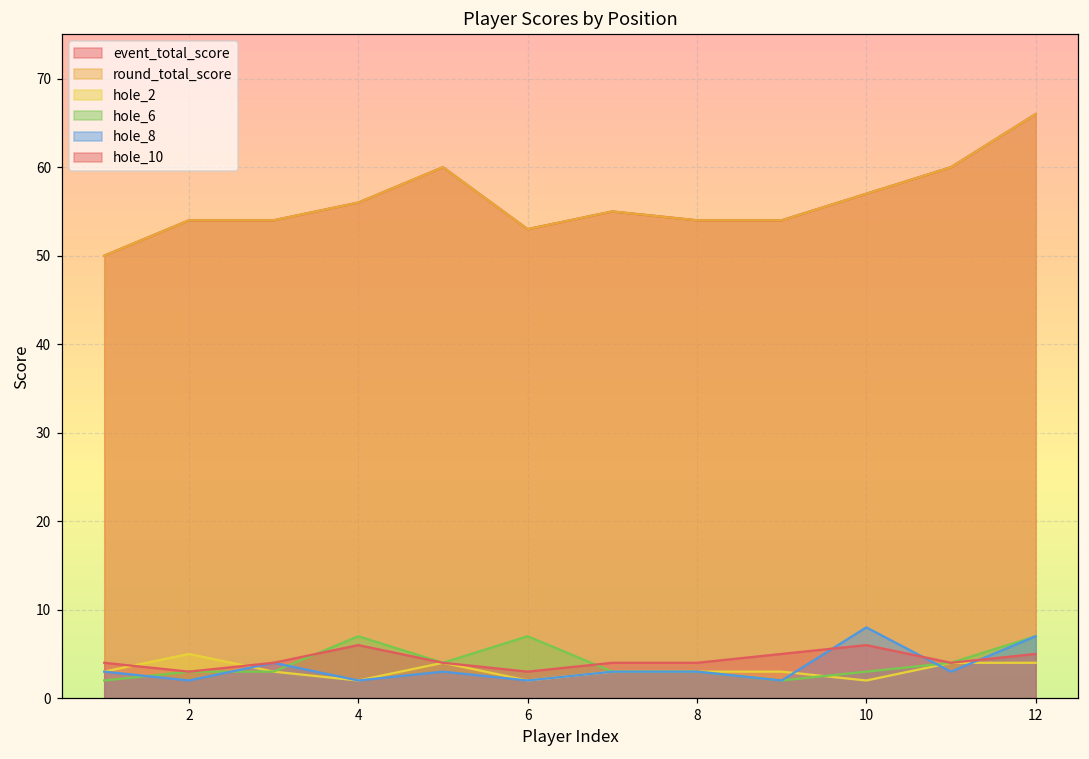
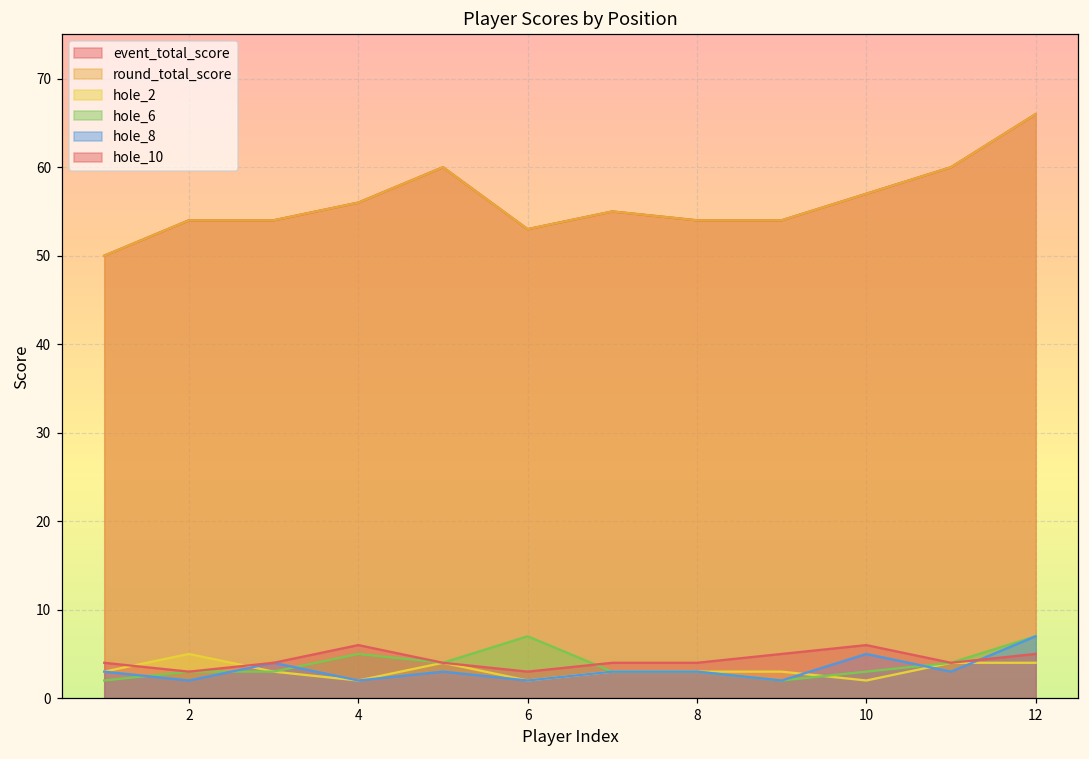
  {
    "hole_6": {
-     "4": 7,
+     "4": 5,
      "6": 7,
      "10": 3
    },
    "hole_8": {
      "2": 2,
-     "10": 8
+     "10": 5
    }
  }
